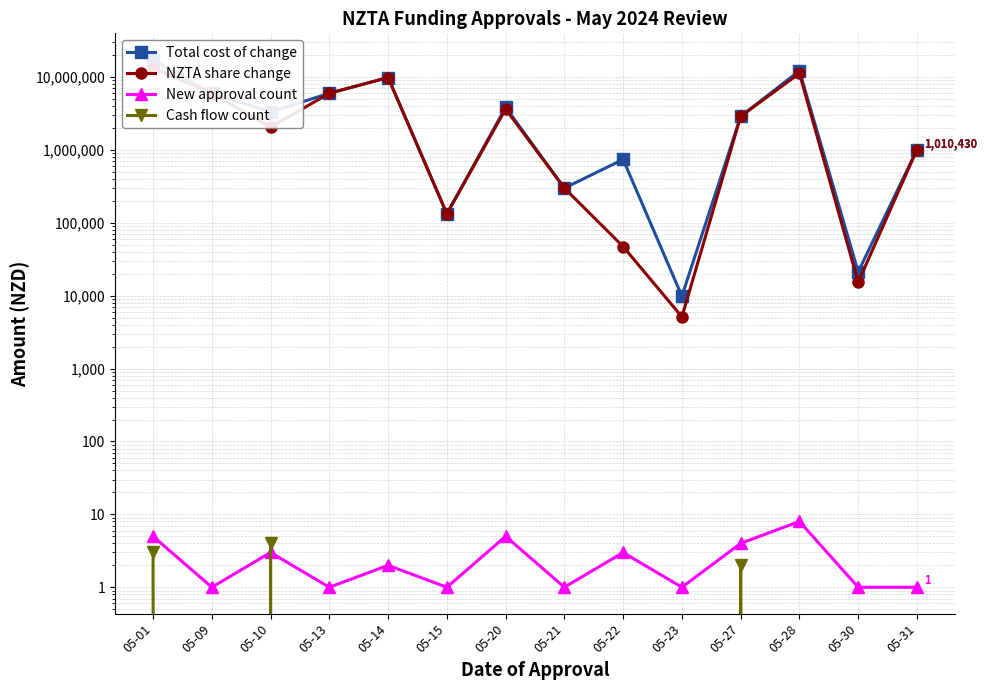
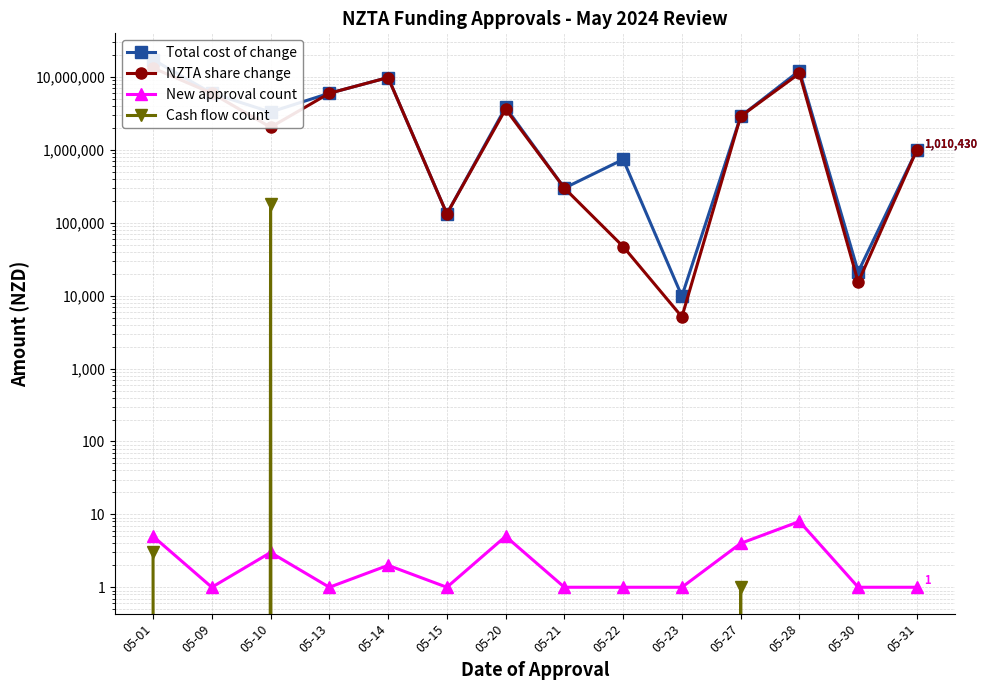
  {
    "Total cost of change": {
      "05-22": "700,000",
      "05-23": "10,000",
      "05-28": "12,000,000",
      "05-30": "21,000"
    },
    "NZTA share change": {
      "05-22": "50,000",
      "05-23": "5,000",
      "05-28": "11,000,000",
      "05-30": "15,000"
    },
    "New approval count": {
      "05-01": "5",
      "05-09": "1",
      "05-10": "3",
      "05-13": "1",
      "05-14": "2",
      "05-15": "1",
      "05-20": "5",
      "05-21": "1",
-     "05-22": "3",
+     "05-22": "1",
      "05-23": "1",
      "05-27": "4",
      "05-28": "8",
      "05-30": "1"
    },
    "Cash flow count": {
      "05-01": "3",
-     "05-10": "4",
-     "05-27": "2"
+     "05-10": "180,000",
+     "05-27": "1"
    }
  }
